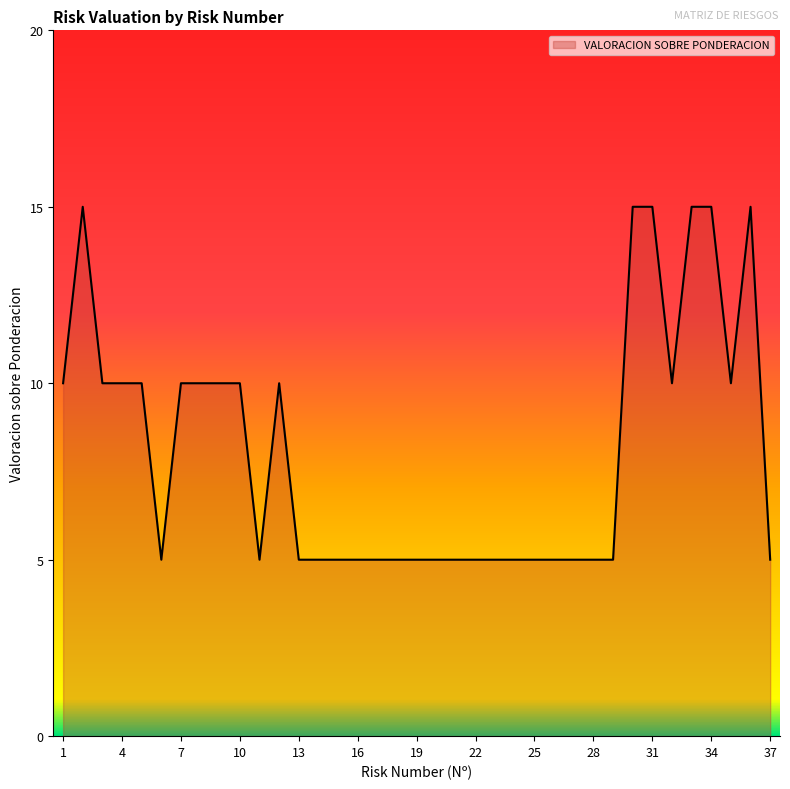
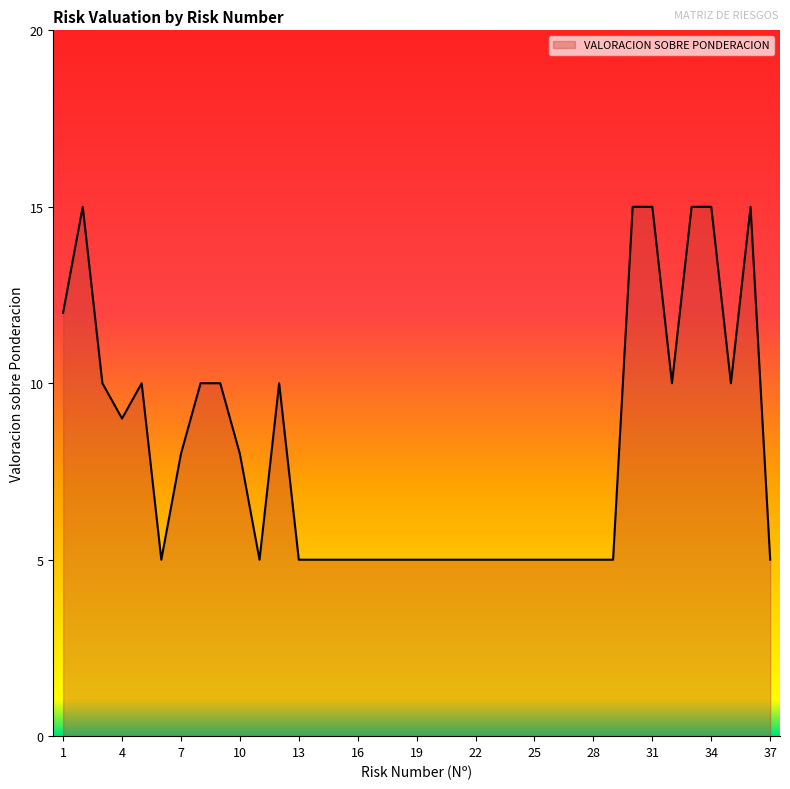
  {
-   "1": 10,
-   "4": 10,
-   "7": 10,
-   "10": 10,
+   "1": 12,
+   "4": 9,
+   "7": 8,
+   "10": 8,
    "13": 5,
    "16": 5,
    "19": 5,
    "22": 5,
    "25": 5,
    "28": 5,
    "31": 15,
    "34": 15,
    "37": 5
  }
